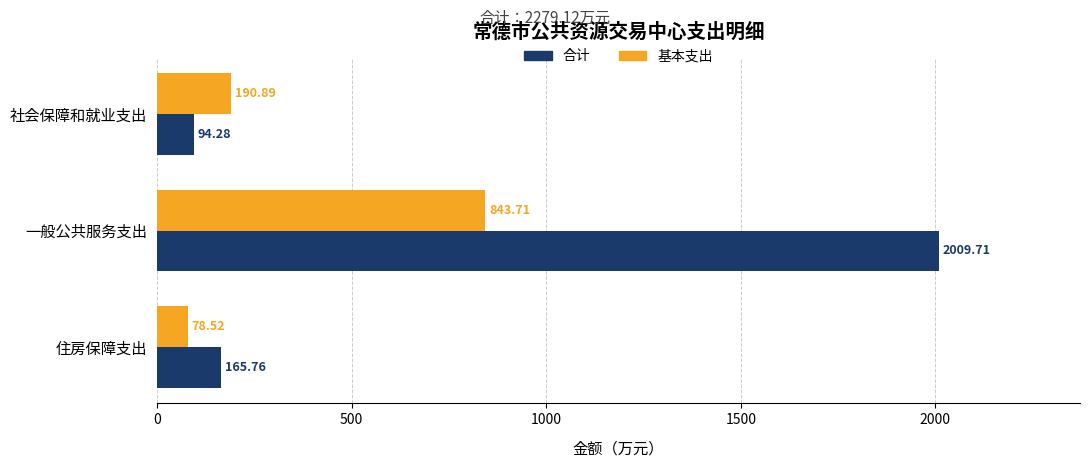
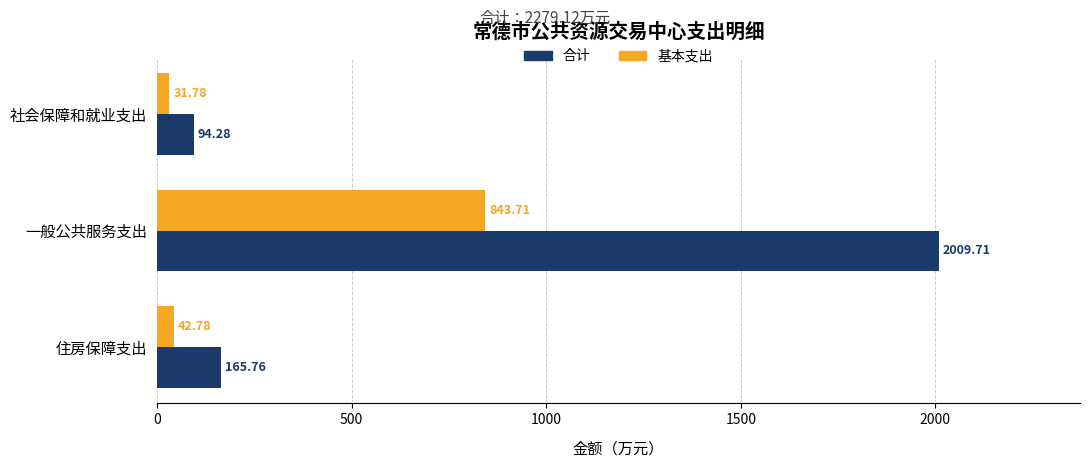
  {
    "合计": {
      "社会保障和就业支出": 94.28,
      "一般公共服务支出": 2009.71,
      "住房保障支出": 165.76
    },
    "基本支出": {
-     "社会保障和就业支出": 190.89,
+     "社会保障和就业支出": 31.78,
      "一般公共服务支出": 843.71,
-     "住房保障支出": 78.52
+     "住房保障支出": 42.78
    }
  }
